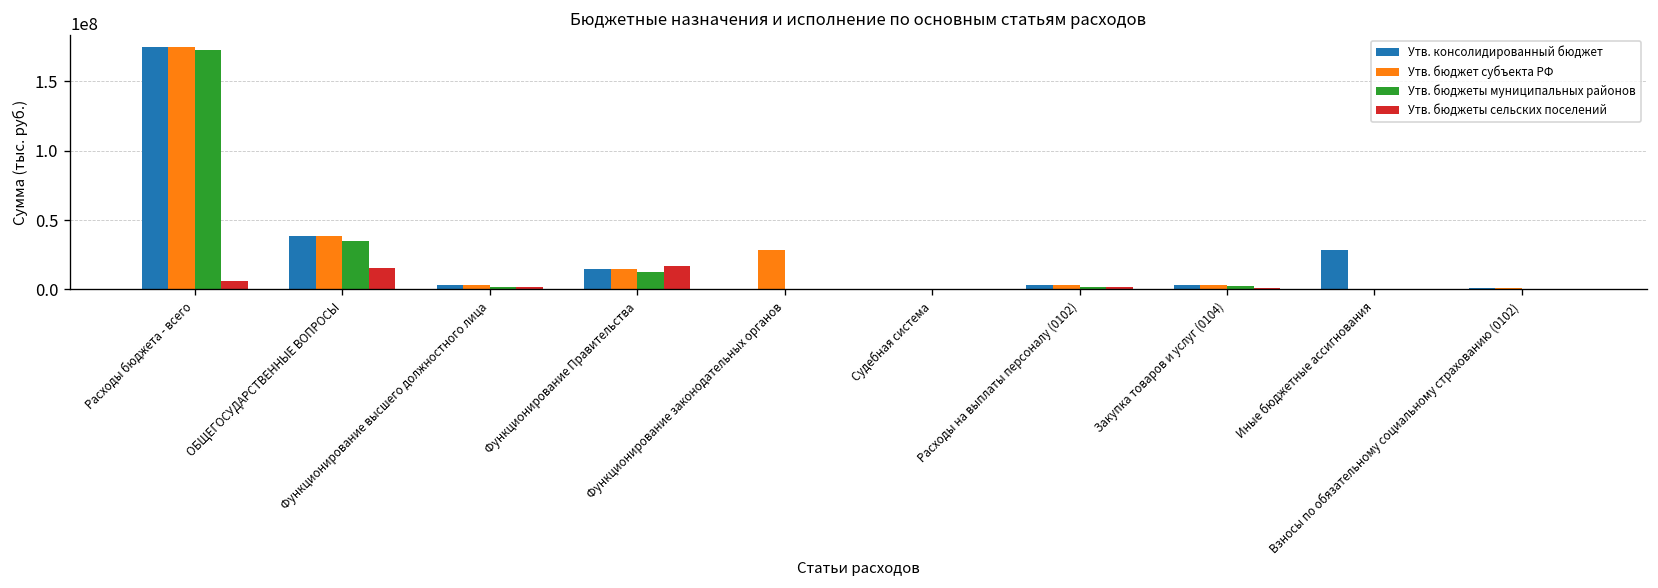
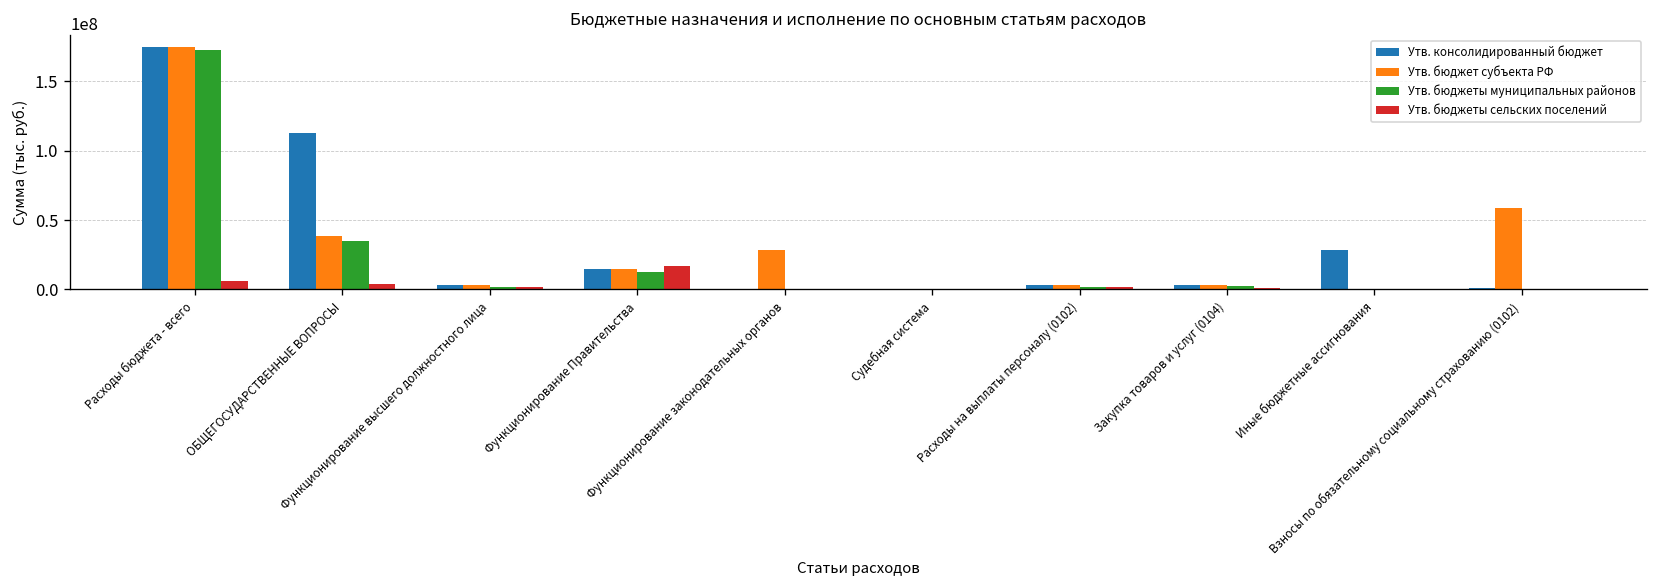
  {
    "Утв. консолидированный бюджет": {
      "Расходы бюджета - всего": 175000000,
-     "ОБЩЕГОСУДАРСТВЕННЫЕ ВОПРОСЫ": 39000000,
+     "ОБЩЕГОСУДАРСТВЕННЫЕ ВОПРОСЫ": 113000000,
      "Функционирование высшего должностного лица": 3000000,
      "Функционирование Правительства": 15000000,
      "Расходы на выплаты персоналу (0102)": 3000000,
      "Закупка товаров и услуг (0104)": 3000000,
      "Иные бюджетные ассигнования": 28000000
    },
    "Утв. бюджет субъекта РФ": {
      "Расходы бюджета - всего": 175000000,
      "ОБЩЕГОСУДАРСТВЕННЫЕ ВОПРОСЫ": 39000000,
      "Функционирование высшего должностного лица": 3000000,
      "Функционирование Правительства": 15000000,
      "Функционирование законодательных органов": 28000000,
      "Расходы на выплаты персоналу (0102)": 3000000,
      "Закупка товаров и услуг (0104)": 3000000,
-     "Взносы по обязательному социальному страхованию (0102)": 1000000
+     "Взносы по обязательному социальному страхованию (0102)": 58000000
    },
    "Утв. бюджеты муниципальных районов": {
      "Расходы бюджета - всего": 173000000,
      "ОБЩЕГОСУДАРСТВЕННЫЕ ВОПРОСЫ": 35000000,
      "Функционирование Правительства": 13000000,
      "Закупка товаров и услуг (0104)": 3000000
    },
    "Утв. бюджеты сельских поселений": {
      "Расходы бюджета - всего": 6000000,
-     "ОБЩЕГОСУДАРСТВЕННЫЕ ВОПРОСЫ": 15000000,
+     "ОБЩЕГОСУДАРСТВЕННЫЕ ВОПРОСЫ": 4000000,
      "Функционирование Правительства": 17000000,
      "Функционирование законодательных органов": 0,
      "Судебная система": 0
    }
  }
